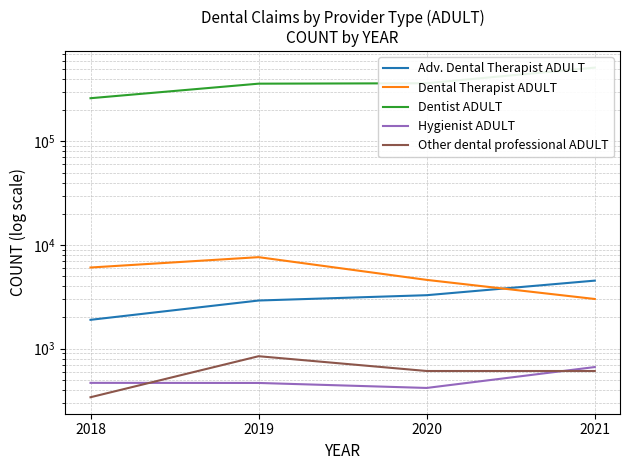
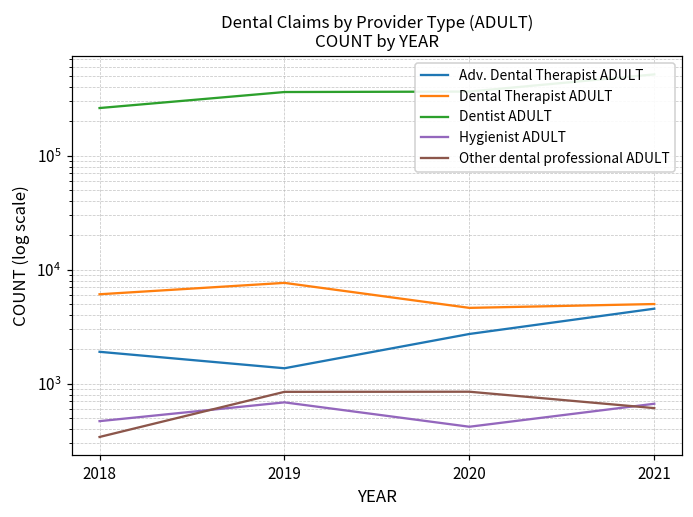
  {
    "Adv. Dental Therapist ADULT": {
      "2018": 1900,
-     "2019": 2900,
-     "2020": 3300,
+     "2019": 1400,
+     "2020": 2700,
      "2021": 5000
    },
    "Dental Therapist ADULT": {
      "2018": 6000,
      "2019": 8000,
      "2020": 5000,
-     "2021": 3000
+     "2021": 5000
    },
    "Dentist ADULT": {
      "2018": 260000,
      "2019": 360000
    },
    "Hygienist ADULT": {
      "2018": 500,
-     "2019": 500,
+     "2019": 700,
      "2020": 420,
      "2021": 700
    },
    "Other dental professional ADULT": {
      "2018": 340,
      "2019": 800,
-     "2020": 600,
+     "2020": 800,
      "2021": 600
    }
  }
